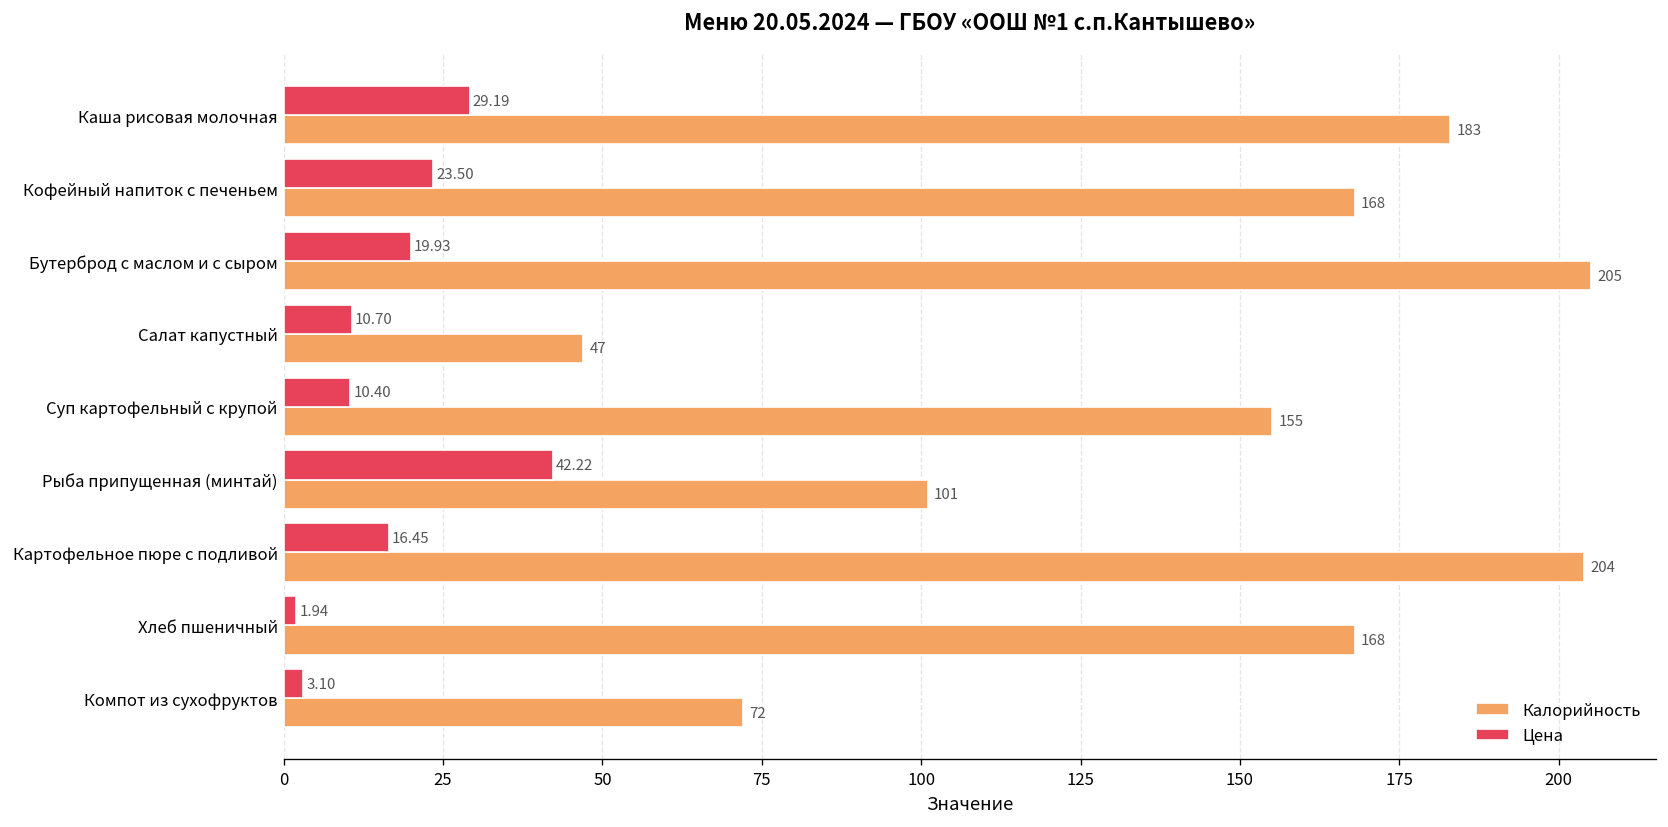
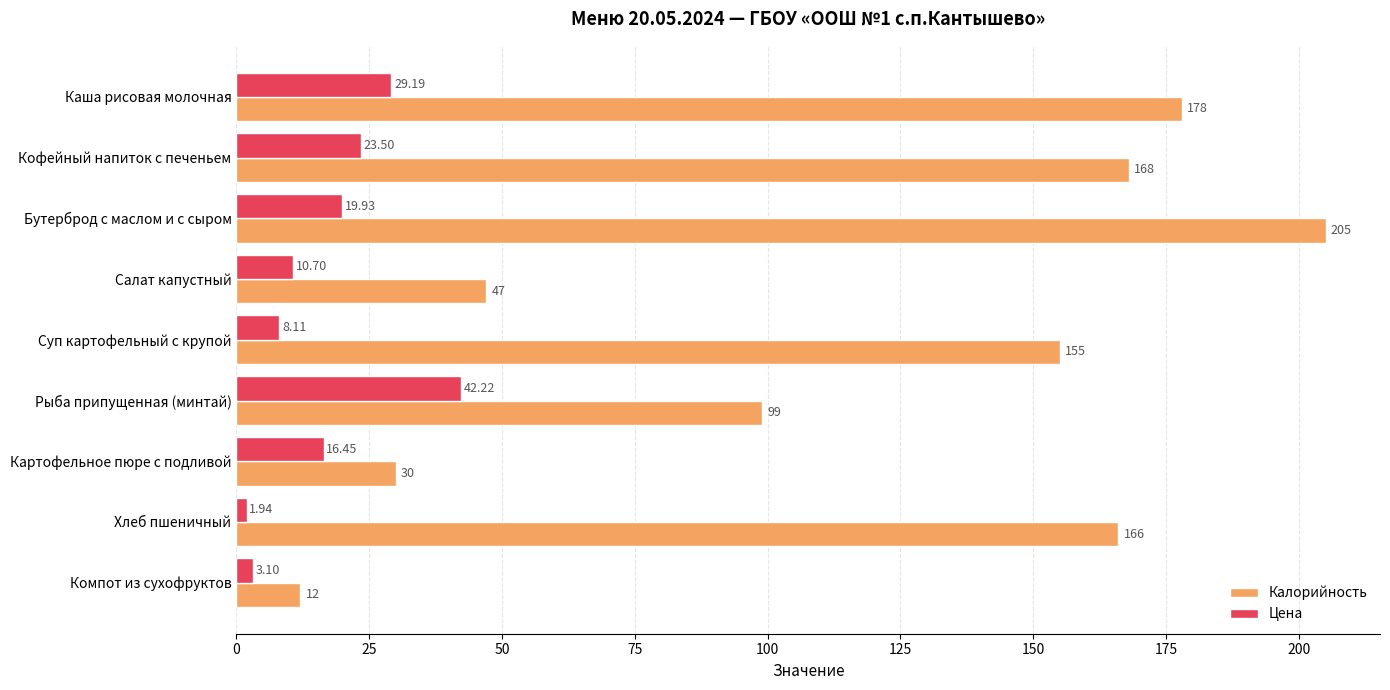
  {
    "Калорийность": {
-     "Каша рисовая молочная": 183,
+     "Каша рисовая молочная": 178,
      "Кофейный напиток с печеньем": 168,
      "Бутерброд с маслом и с сыром": 205,
      "Салат капустный": 47,
      "Суп картофельный с крупой": 155,
-     "Рыба припущенная (минтай)": 101,
-     "Картофельное пюре с подливой": 204,
-     "Хлеб пшеничный": 168,
-     "Компот из сухофруктов": 72
+     "Рыба припущенная (минтай)": 99,
+     "Картофельное пюре с подливой": 30,
+     "Хлеб пшеничный": 166,
+     "Компот из сухофруктов": 12
    },
    "Цена": {
      "Каша рисовая молочная": 29.19,
      "Кофейный напиток с печеньем": 23.50,
      "Бутерброд с маслом и с сыром": 19.93,
      "Салат капустный": 10.70,
-     "Суп картофельный с крупой": 10.40,
+     "Суп картофельный с крупой": 8.11,
      "Рыба припущенная (минтай)": 42.22,
      "Картофельное пюре с подливой": 16.45,
      "Хлеб пшеничный": 1.94,
      "Компот из сухофруктов": 3.10
    }
  }
